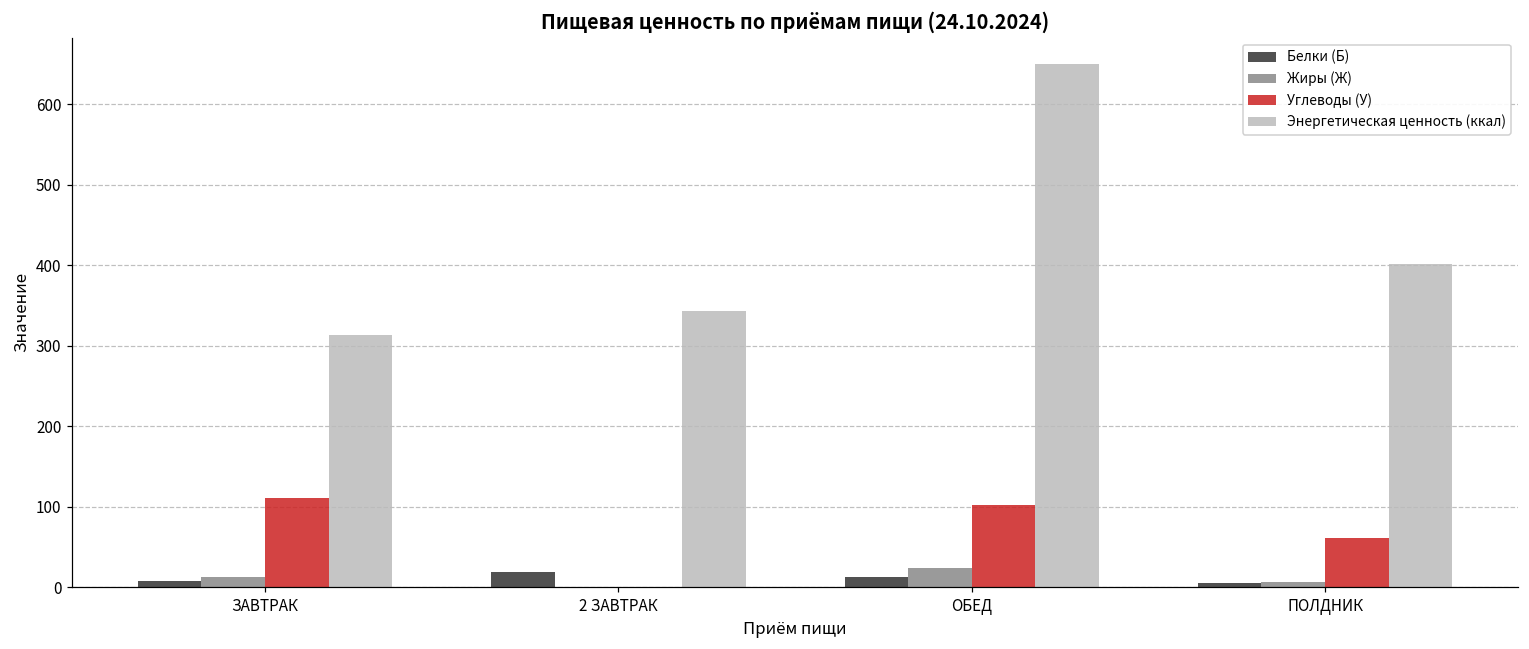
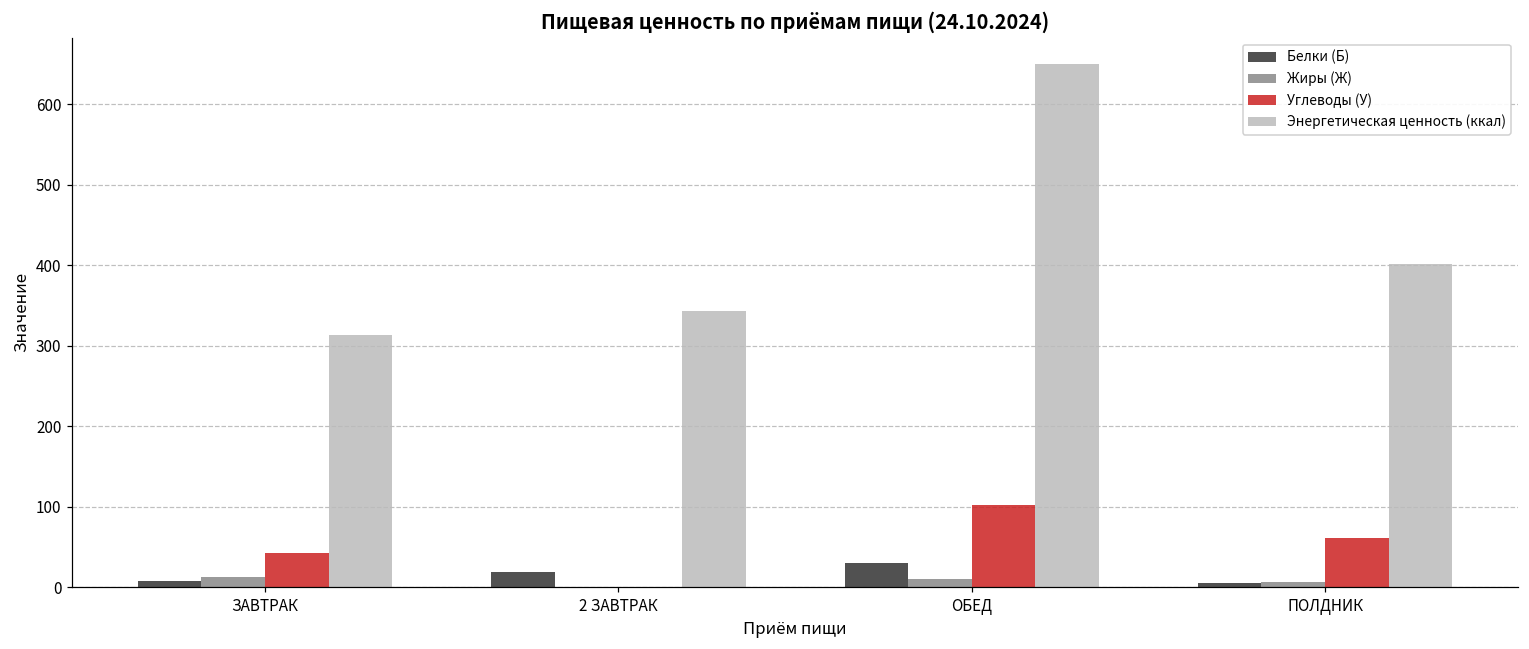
  {
    "Белки (Б)": {
      "ЗАВТРАК": 10,
      "2 ЗАВТРАК": 20,
-     "ОБЕД": 10,
+     "ОБЕД": 30,
      "ПОЛДНИК": 10
    },
    "Жиры (Ж)": {
      "ЗАВТРАК": 10,
-     "ОБЕД": 20,
+     "ОБЕД": 10,
      "ПОЛДНИК": 10
    },
    "Углеводы (У)": {
-     "ЗАВТРАК": 110,
+     "ЗАВТРАК": 40,
      "2 ЗАВТРАК": 0,
      "ОБЕД": 100,
      "ПОЛДНИК": 60
    },
    "Энергетическая ценность (ккал)": {
      "ЗАВТРАК": 310,
      "2 ЗАВТРАК": 340,
      "ОБЕД": 650,
      "ПОЛДНИК": 400
    }
  }
